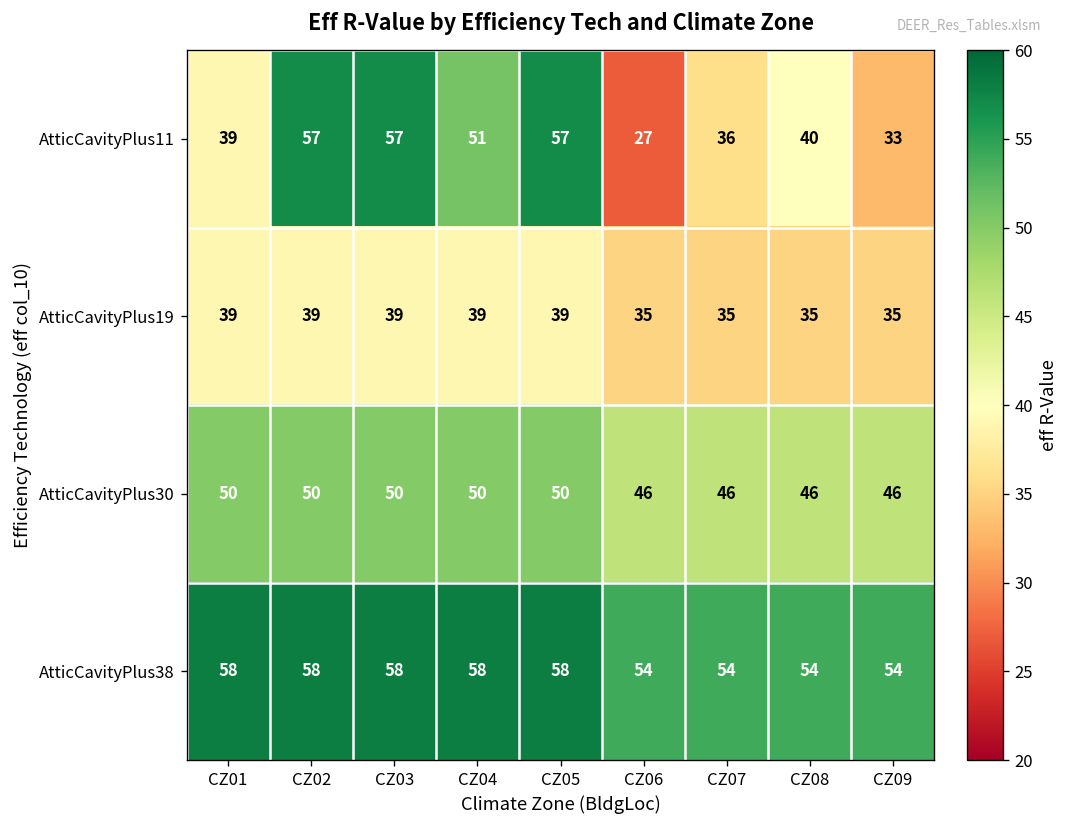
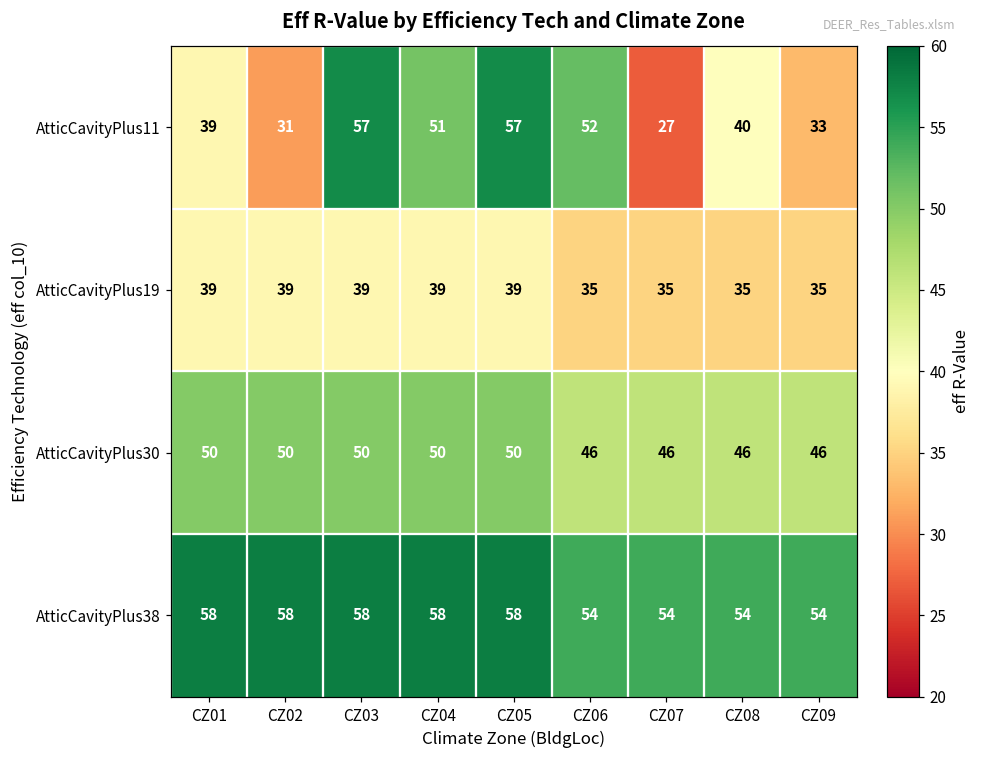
  {
    "AtticCavityPlus11": {
      "CZ01": 39,
-     "CZ02": 57,
+     "CZ02": 31,
      "CZ03": 57,
      "CZ04": 51,
      "CZ05": 57,
-     "CZ06": 27,
-     "CZ07": 36,
+     "CZ06": 52,
+     "CZ07": 27,
      "CZ08": 40,
      "CZ09": 33
    },
    "AtticCavityPlus19": {
      "CZ01": 39,
      "CZ02": 39,
      "CZ03": 39,
      "CZ04": 39,
      "CZ05": 39,
      "CZ06": 35,
      "CZ07": 35,
      "CZ08": 35,
      "CZ09": 35
    },
    "AtticCavityPlus30": {
      "CZ01": 50,
      "CZ02": 50,
      "CZ03": 50,
      "CZ04": 50,
      "CZ05": 50,
      "CZ06": 46,
      "CZ07": 46,
      "CZ08": 46,
      "CZ09": 46
    },
    "AtticCavityPlus38": {
      "CZ01": 58,
      "CZ02": 58,
      "CZ03": 58,
      "CZ04": 58,
      "CZ05": 58,
      "CZ06": 54,
      "CZ07": 54,
      "CZ08": 54,
      "CZ09": 54
    }
  }
